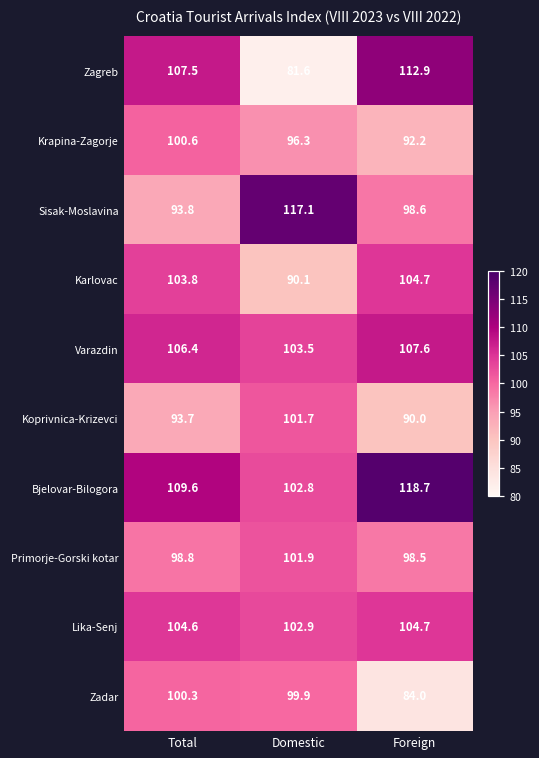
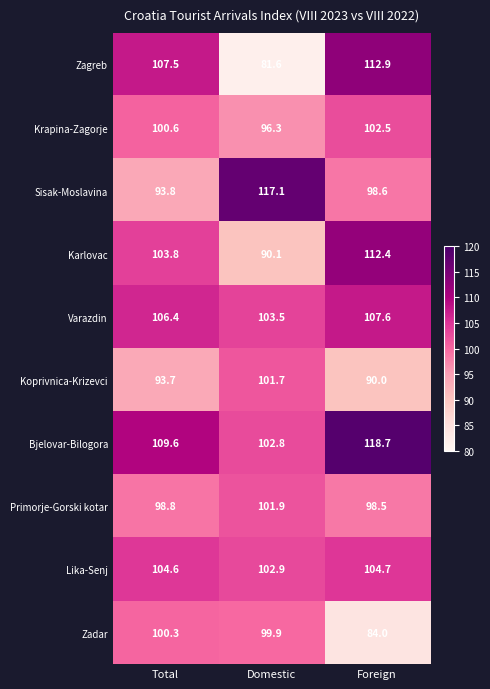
  {
    "Zagreb": {
      "Total": 107.5,
      "Foreign": 112.9
    },
    "Krapina-Zagorje": {
      "Total": 100.6,
      "Domestic": 96.3,
-     "Foreign": 92.2
+     "Foreign": 102.5
    },
    "Sisak-Moslavina": {
      "Total": 93.8,
      "Domestic": 117.1,
      "Foreign": 98.6
    },
    "Karlovac": {
      "Total": 103.8,
      "Domestic": 90.1,
-     "Foreign": 104.7
+     "Foreign": 112.4
    },
    "Varazdin": {
      "Total": 106.4,
      "Domestic": 103.5,
      "Foreign": 107.6
    },
    "Koprivnica-Krizevci": {
      "Total": 93.7,
      "Domestic": 101.7,
      "Foreign": 90.0
    },
    "Bjelovar-Bilogora": {
      "Total": 109.6,
      "Domestic": 102.8,
      "Foreign": 118.7
    },
    "Primorje-Gorski kotar": {
      "Total": 98.8,
      "Domestic": 101.9,
      "Foreign": 98.5
    },
    "Lika-Senj": {
      "Total": 104.6,
      "Domestic": 102.9,
      "Foreign": 104.7
    },
    "Zadar": {
      "Total": 100.3,
      "Domestic": 99.9
    }
  }
